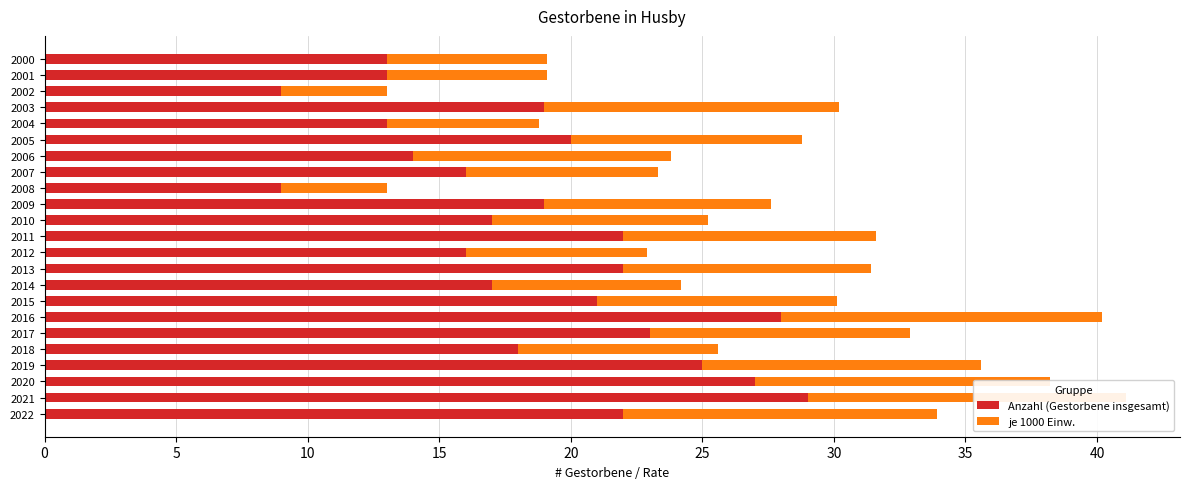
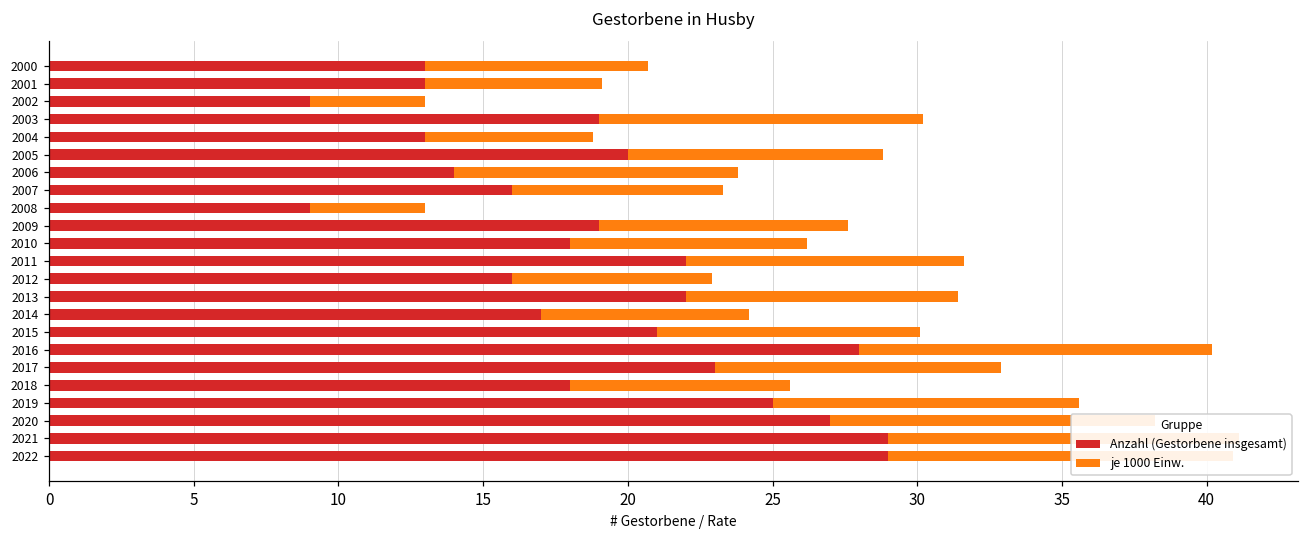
  {
    "Anzahl (Gestorbene insgesamt)": {
      "2000": 13,
      "2001": 13,
      "2002": 9,
      "2003": 19,
      "2004": 13,
      "2005": 20,
      "2006": 14,
      "2007": 16,
      "2008": 9,
      "2009": 19,
-     "2010": 17,
+     "2010": 18,
      "2011": 22,
      "2012": 16,
      "2013": 22,
      "2014": 17,
      "2015": 21,
      "2016": 28,
      "2017": 23,
      "2018": 18,
      "2019": 25,
      "2020": 27,
      "2021": 29,
-     "2022": 22
+     "2022": 29
    },
    "je 1000 Einw.": {
-     "2000": 6.1,
+     "2000": 7.7,
      "2001": 6.1,
      "2002": 4.0,
      "2003": 11.2,
      "2004": 5.8,
      "2005": 8.8,
      "2006": 9.8,
      "2007": 7.3,
      "2008": 4.0,
      "2009": 8.6,
      "2010": 8.2,
      "2011": 9.6,
      "2012": 6.9,
      "2013": 9.4,
      "2014": 7.2,
      "2015": 9.1,
      "2016": 12.2,
      "2017": 9.9,
      "2018": 7.6,
      "2019": 10.6
    }
  }
